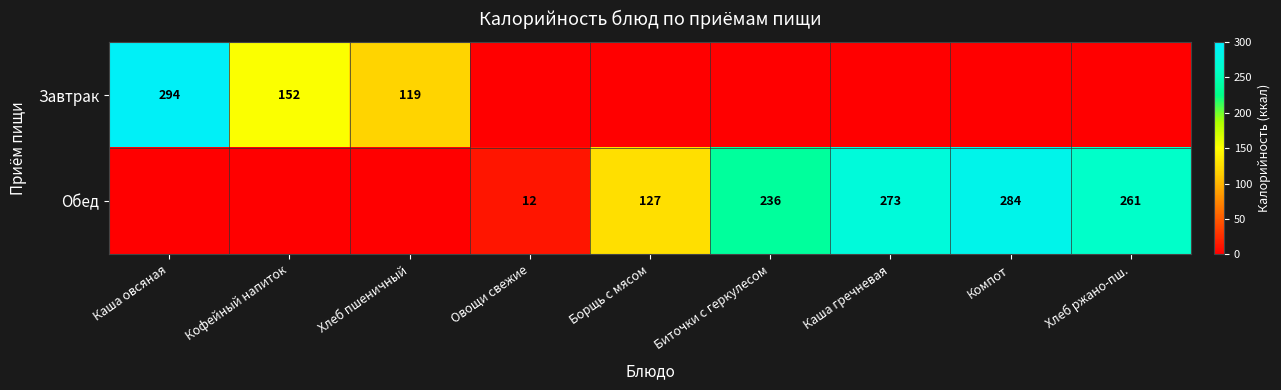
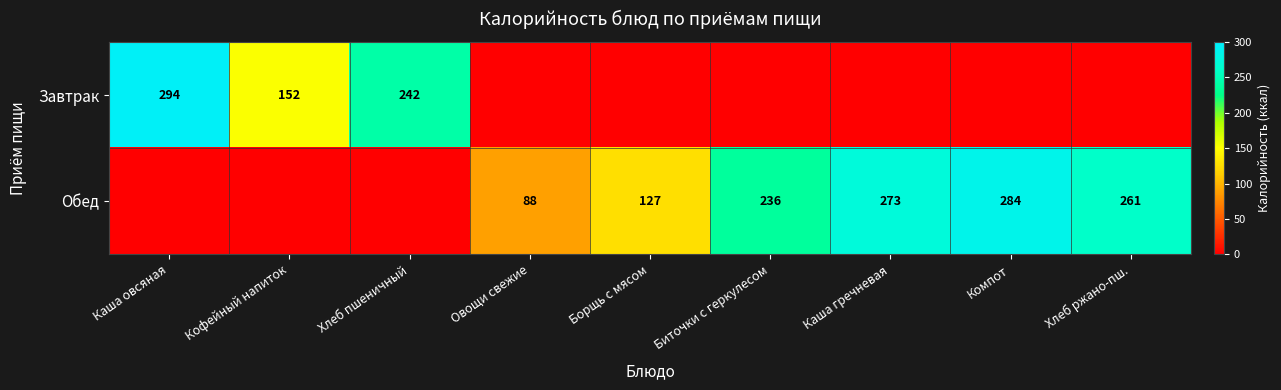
  {
    "Завтрак": {
      "Каша овсяная": 294,
      "Кофейный напиток": 152,
-     "Хлеб пшеничный": 119
+     "Хлеб пшеничный": 242
    },
    "Обед": {
-     "Овощи свежие": 12,
+     "Овощи свежие": 88,
      "Борщь с мясом": 127,
      "Биточки с геркулесом": 236,
      "Каша гречневая": 273,
      "Компот": 284,
      "Хлеб ржано-пш.": 261
    }
  }
